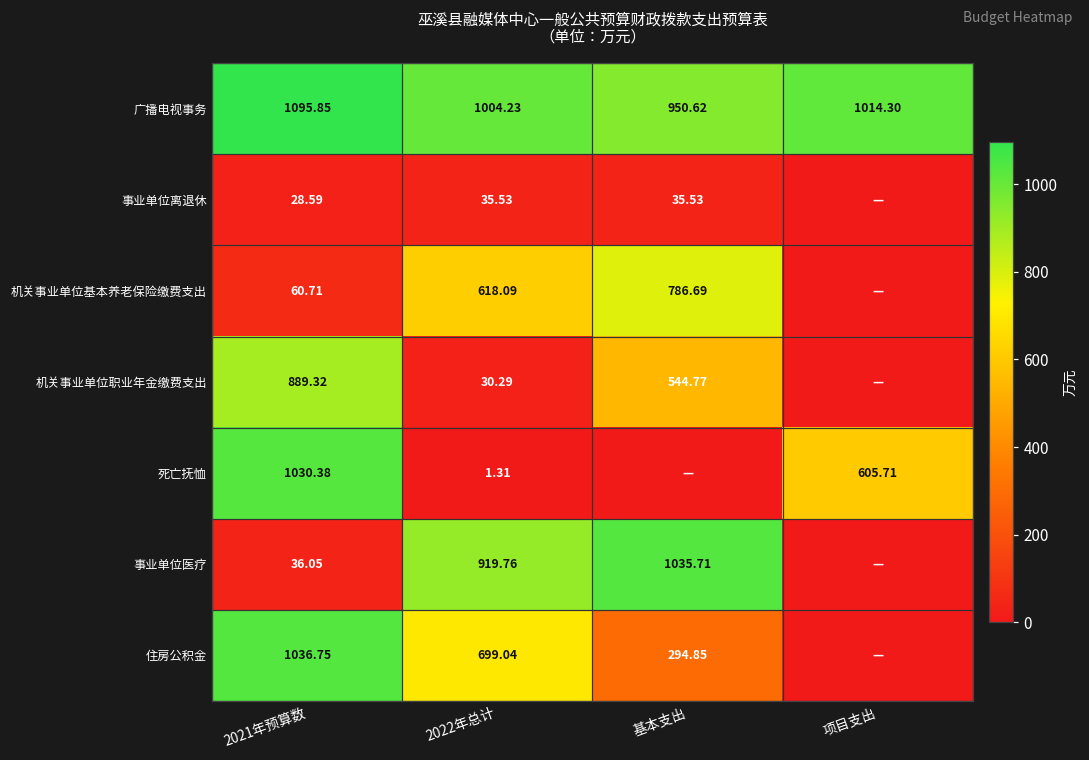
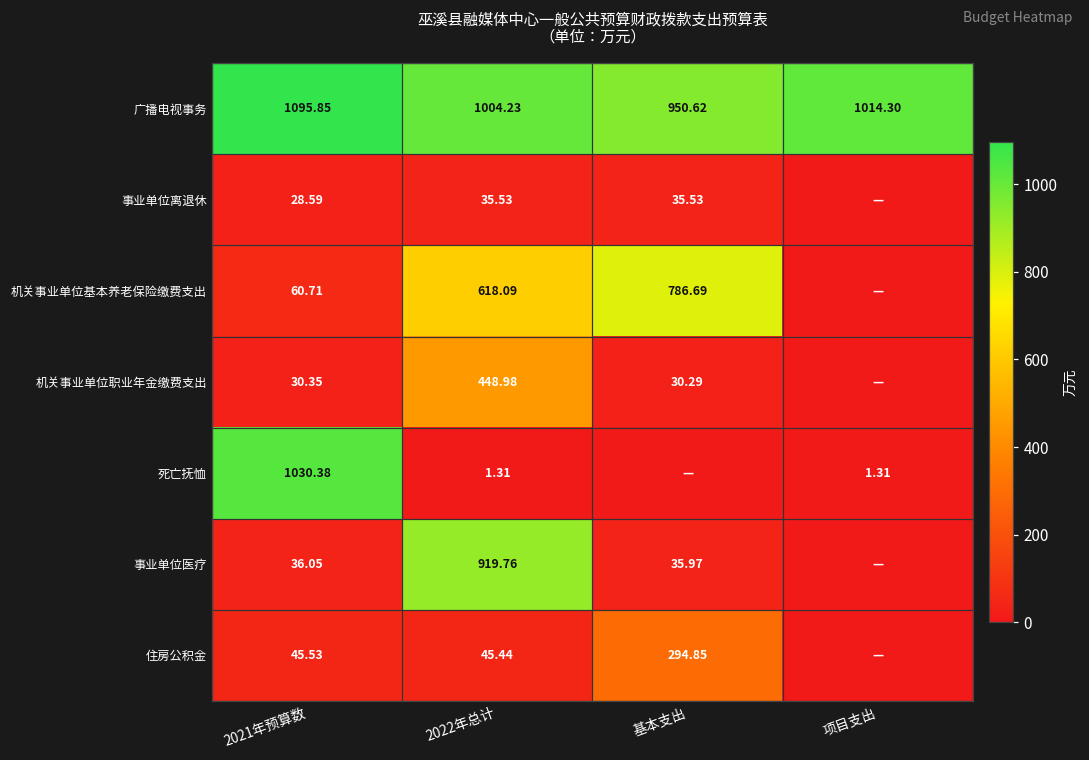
  {
    "广播电视事务": {
      "2021年预算数": 1095.85,
      "2022年总计": 1004.23,
      "基本支出": 950.62,
      "项目支出": 1014.30
    },
    "事业单位离退休": {
      "2021年预算数": 28.59,
      "2022年总计": 35.53,
      "基本支出": 35.53
    },
    "机关事业单位基本养老保险缴费支出": {
      "2021年预算数": 60.71,
      "2022年总计": 618.09,
      "基本支出": 786.69
    },
    "机关事业单位职业年金缴费支出": {
-     "2021年预算数": 889.32,
-     "2022年总计": 30.29,
-     "基本支出": 544.77
+     "2021年预算数": 30.35,
+     "2022年总计": 448.98,
+     "基本支出": 30.29
    },
    "死亡抚恤": {
      "2021年预算数": 1030.38,
      "2022年总计": 1.31,
-     "项目支出": 605.71
+     "项目支出": 1.31
    },
    "事业单位医疗": {
      "2021年预算数": 36.05,
      "2022年总计": 919.76,
-     "基本支出": 1035.71
+     "基本支出": 35.97
    },
    "住房公积金": {
-     "2021年预算数": 1036.75,
-     "2022年总计": 699.04,
+     "2021年预算数": 45.53,
+     "2022年总计": 45.44,
      "基本支出": 294.85
    }
  }
